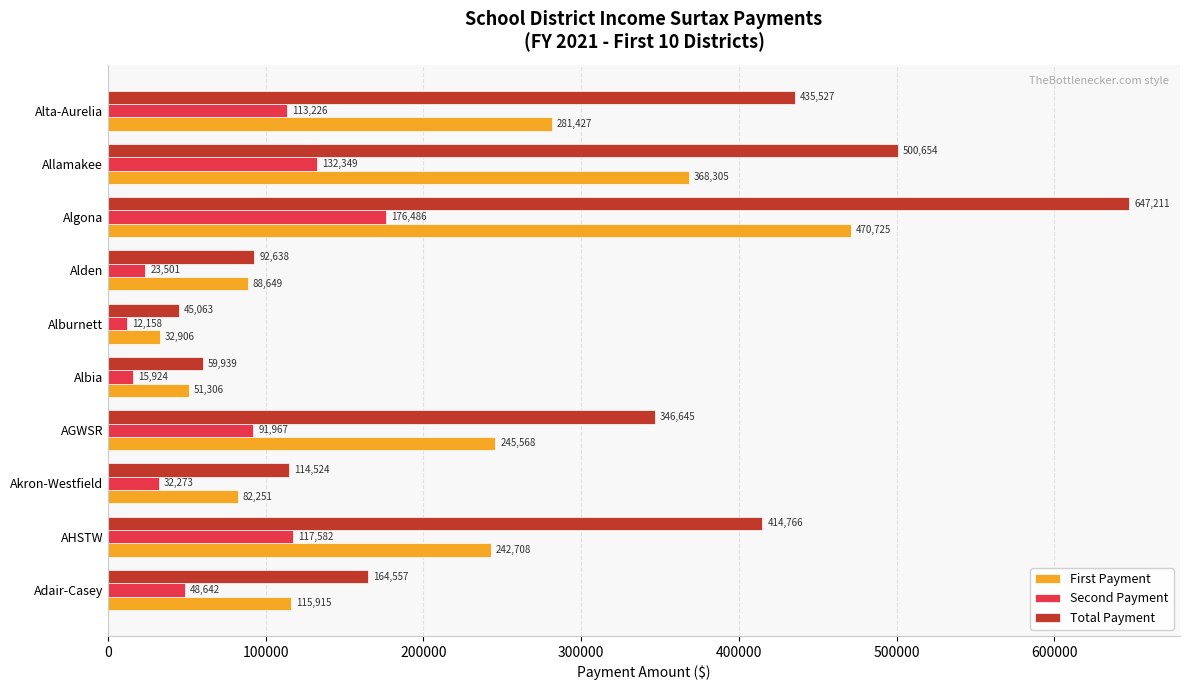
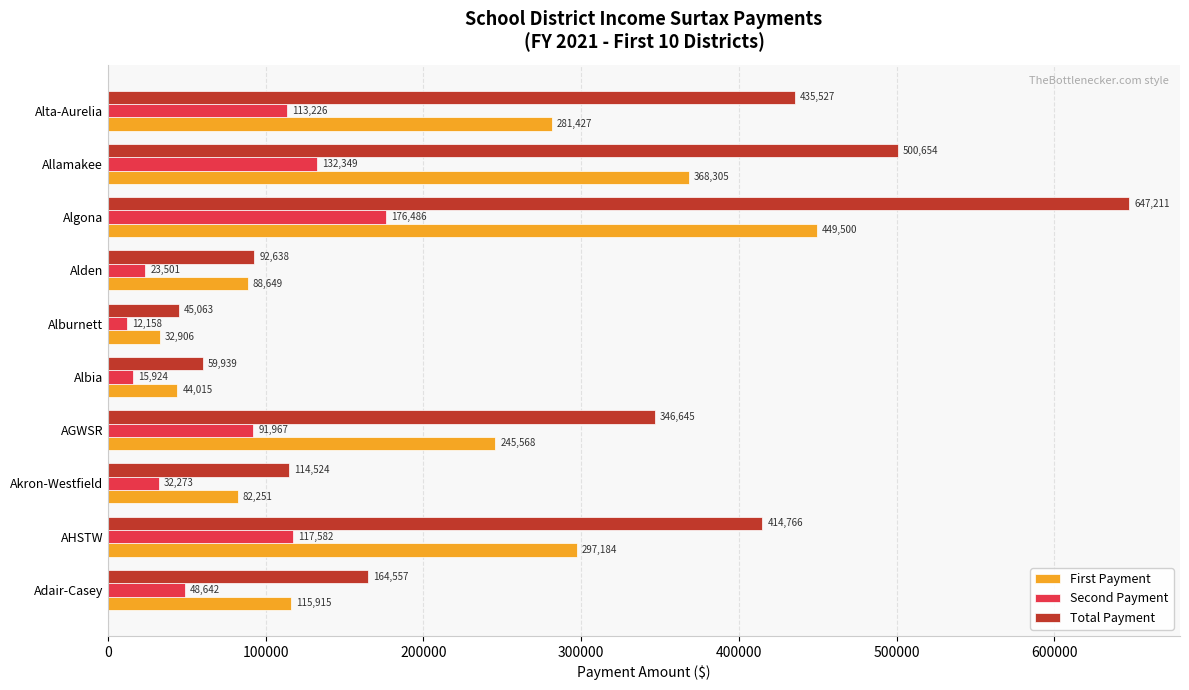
  {
    "First Payment": {
      "Alta-Aurelia": "281,427",
      "Allamakee": "368,305",
-     "Algona": "470,725",
+     "Algona": "449,500",
      "Alden": "88,649",
      "Alburnett": "32,906",
-     "Albia": "51,306",
+     "Albia": "44,015",
      "AGWSR": "245,568",
      "Akron-Westfield": "82,251",
-     "AHSTW": "242,708",
+     "AHSTW": "297,184",
      "Adair-Casey": "115,915"
    }
  }
